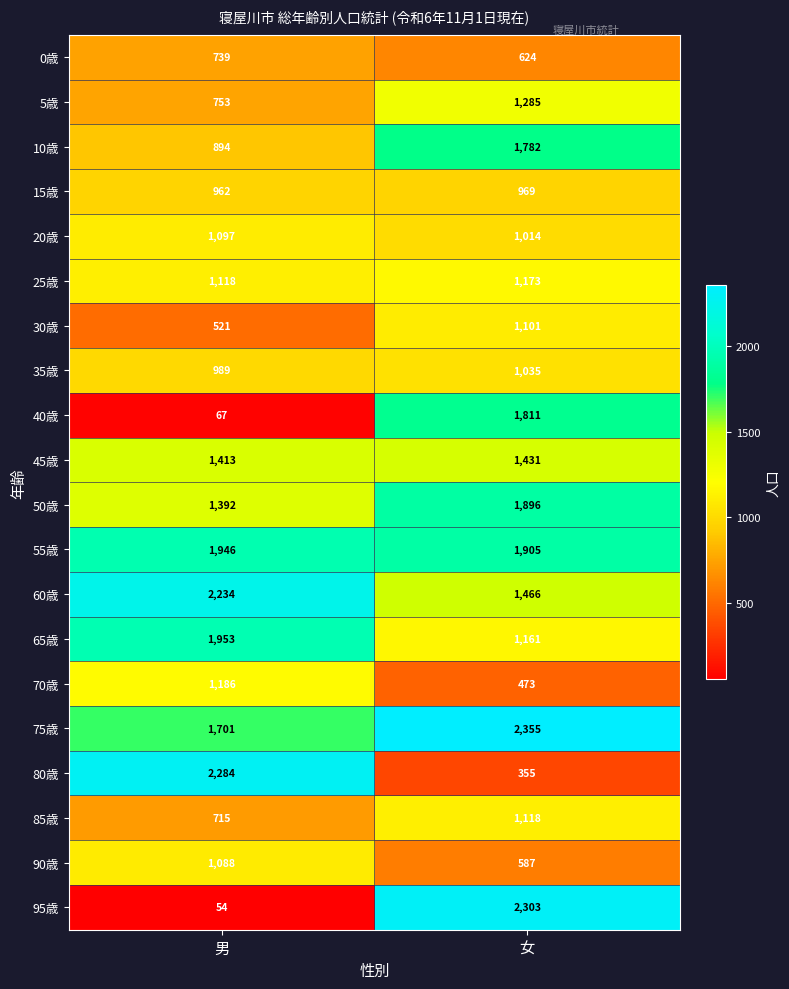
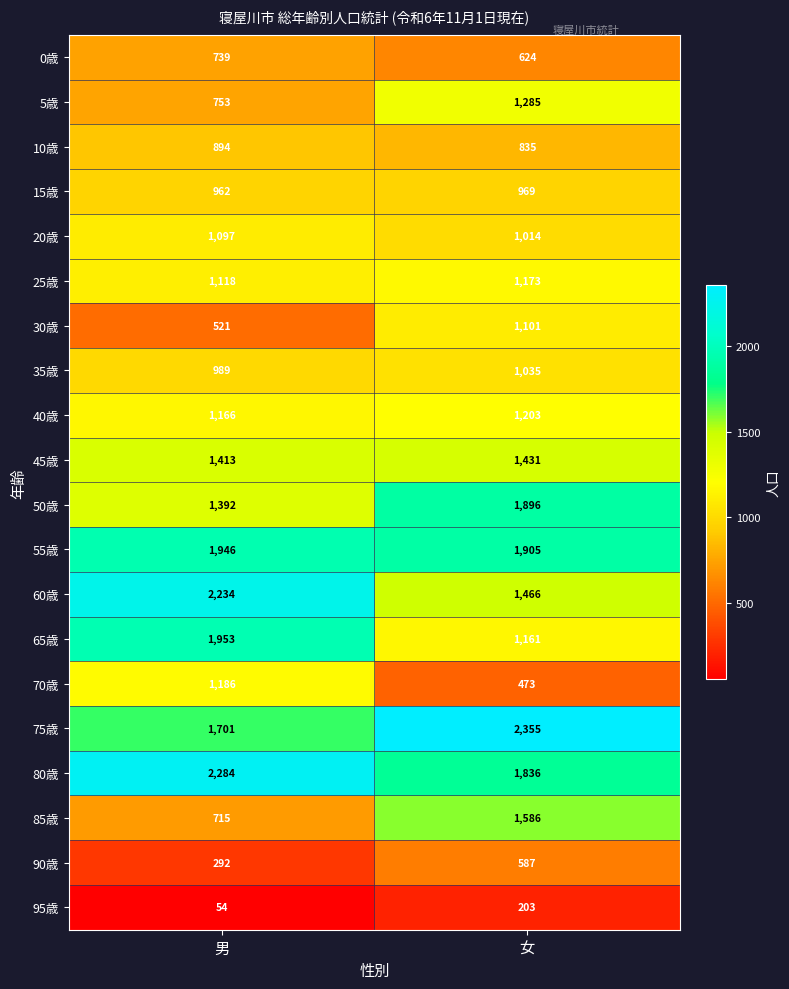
  {
    "0歳": {
      "男": "739",
      "女": "624"
    },
    "5歳": {
      "男": "753",
      "女": "1,285"
    },
    "10歳": {
      "男": "894",
-     "女": "1,782"
+     "女": "835"
    },
    "15歳": {
      "男": "962",
      "女": "969"
    },
    "20歳": {
      "男": "1,097",
      "女": "1,014"
    },
    "25歳": {
      "男": "1,118",
      "女": "1,173"
    },
    "30歳": {
      "男": "521",
      "女": "1,101"
    },
    "35歳": {
      "男": "989",
      "女": "1,035"
    },
    "40歳": {
-     "男": "67",
-     "女": "1,811"
+     "男": "1,166",
+     "女": "1,203"
    },
    "45歳": {
      "男": "1,413",
      "女": "1,431"
    },
    "50歳": {
      "男": "1,392",
      "女": "1,896"
    },
    "55歳": {
      "男": "1,946",
      "女": "1,905"
    },
    "60歳": {
      "男": "2,234",
      "女": "1,466"
    },
    "65歳": {
      "男": "1,953",
      "女": "1,161"
    },
    "70歳": {
      "男": "1,186",
      "女": "473"
    },
    "75歳": {
      "男": "1,701",
      "女": "2,355"
    },
    "80歳": {
      "男": "2,284",
-     "女": "355"
+     "女": "1,836"
    },
    "85歳": {
      "男": "715",
-     "女": "1,118"
+     "女": "1,586"
    },
    "90歳": {
-     "男": "1,088",
+     "男": "292",
      "女": "587"
    },
    "95歳": {
      "男": "54",
-     "女": "2,303"
+     "女": "203"
    }
  }
